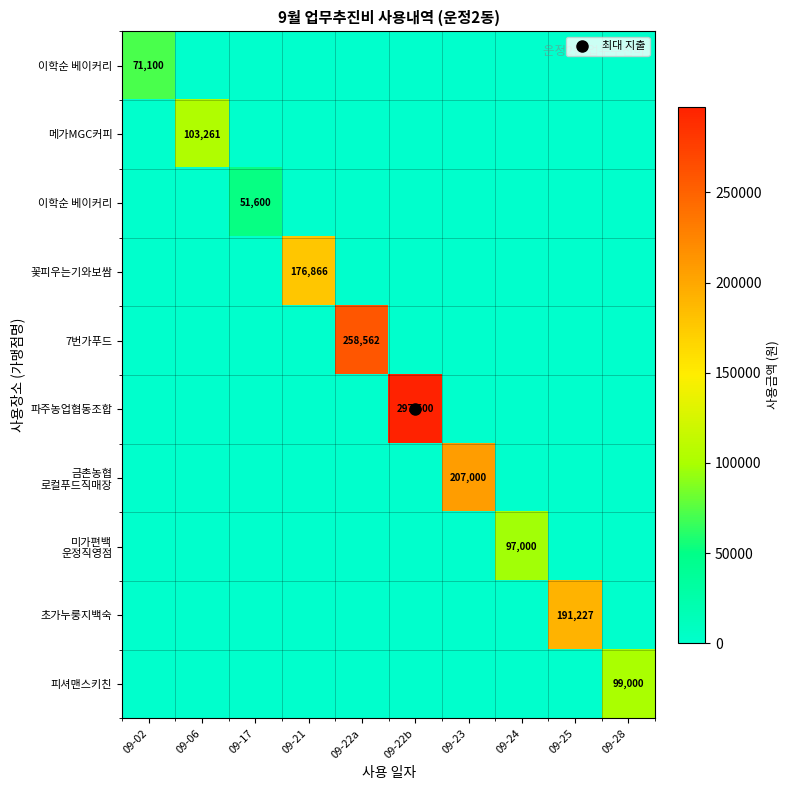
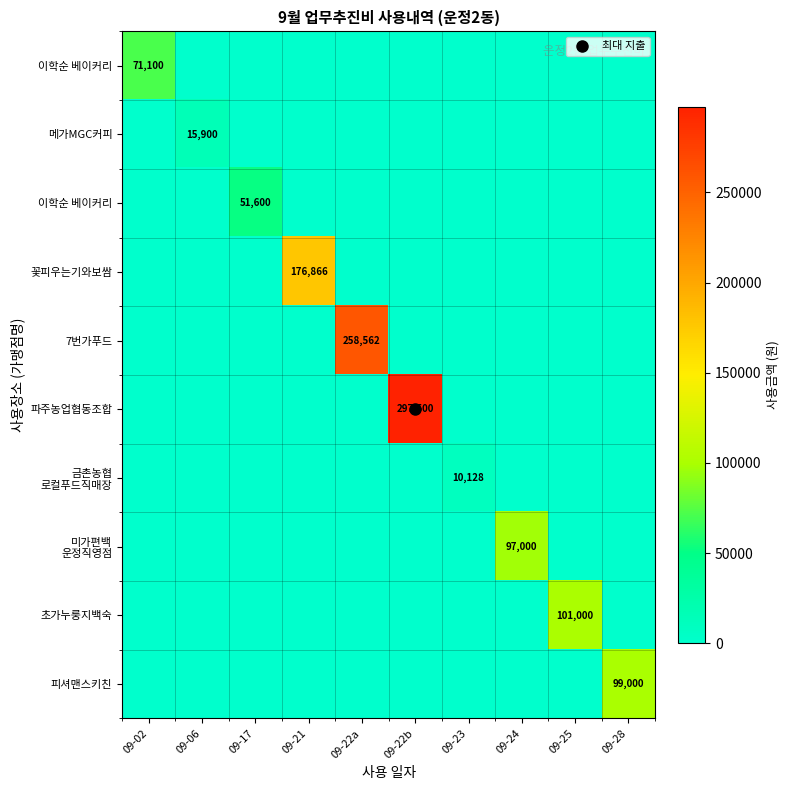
  {
    "메가MGC커피": {
-     "09-06": "103,261"
+     "09-06": "15,900"
    },
    "꽃피우는기와보쌈": {
      "09-21": "176,866"
    },
    "7번가푸드": {
      "09-22a": "258,562"
    },
    "금촌농협 로컬푸드직매장": {
-     "09-23": "207,000"
+     "09-23": "10,128"
    },
    "미가편백 운정직영점": {
      "09-24": "97,000"
    },
    "초가누룽지백숙": {
-     "09-25": "191,227"
+     "09-25": "101,000"
    },
    "피셔맨스키친": {
      "09-28": "99,000"
    }
  }
